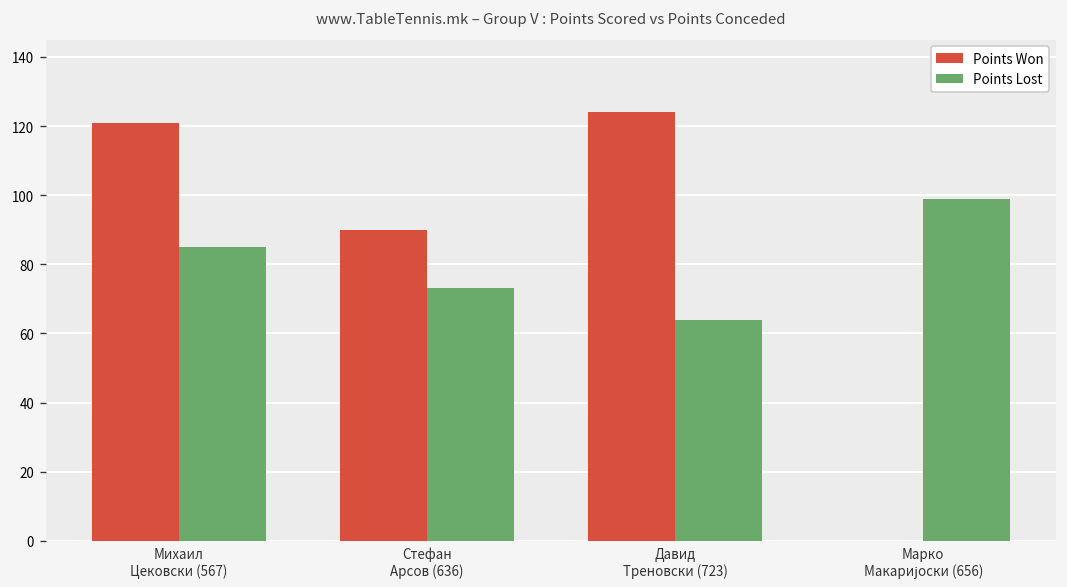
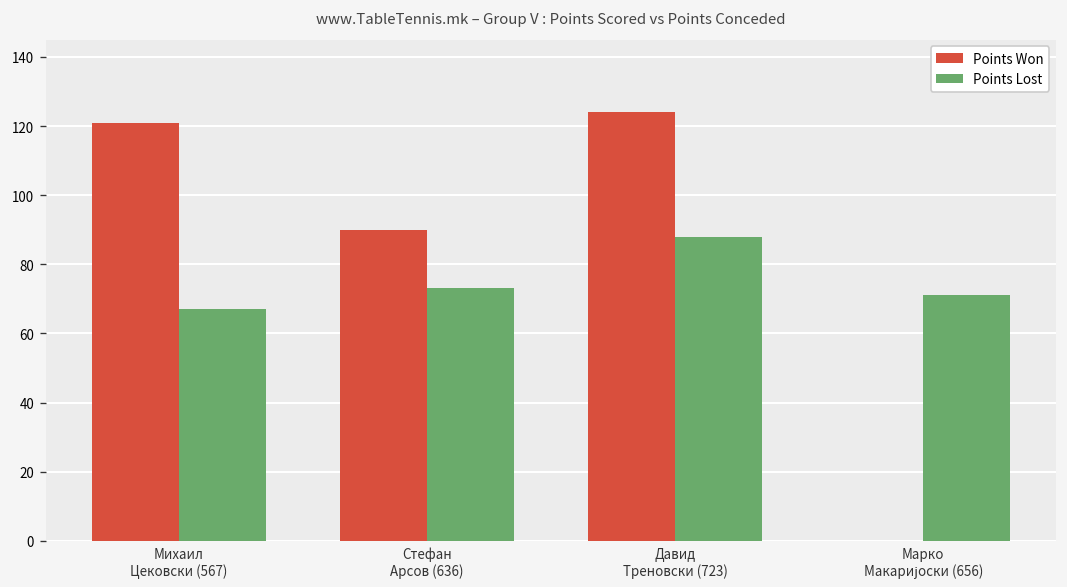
  {
    "Points Won": {
      "Михаил Цековски (567)": 121,
      "Стефан Арсов (636)": 90,
      "Давид Треновски (723)": 124,
      "Марко Макаријоски (656)": 0
    },
    "Points Lost": {
-     "Михаил Цековски (567)": 85,
+     "Михаил Цековски (567)": 67,
      "Стефан Арсов (636)": 73,
-     "Давид Треновски (723)": 64,
-     "Марко Макаријоски (656)": 99
+     "Давид Треновски (723)": 88,
+     "Марко Макаријоски (656)": 71
    }
  }
